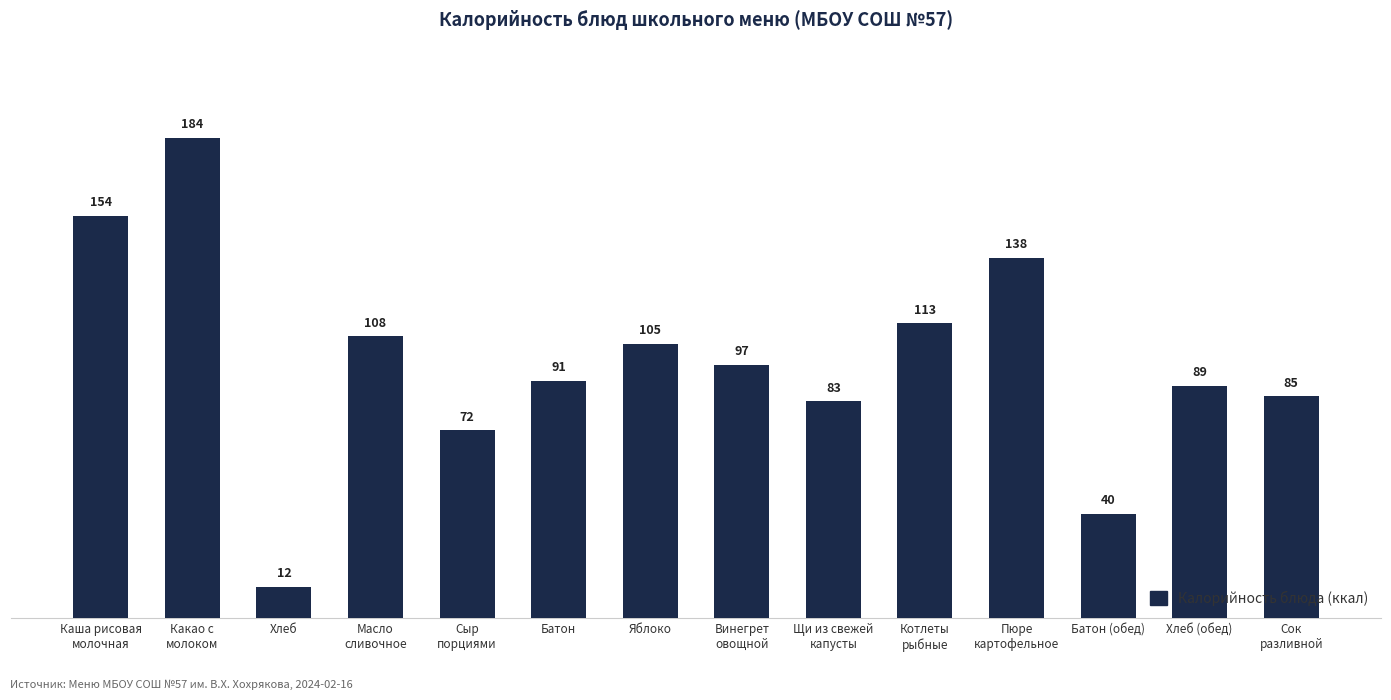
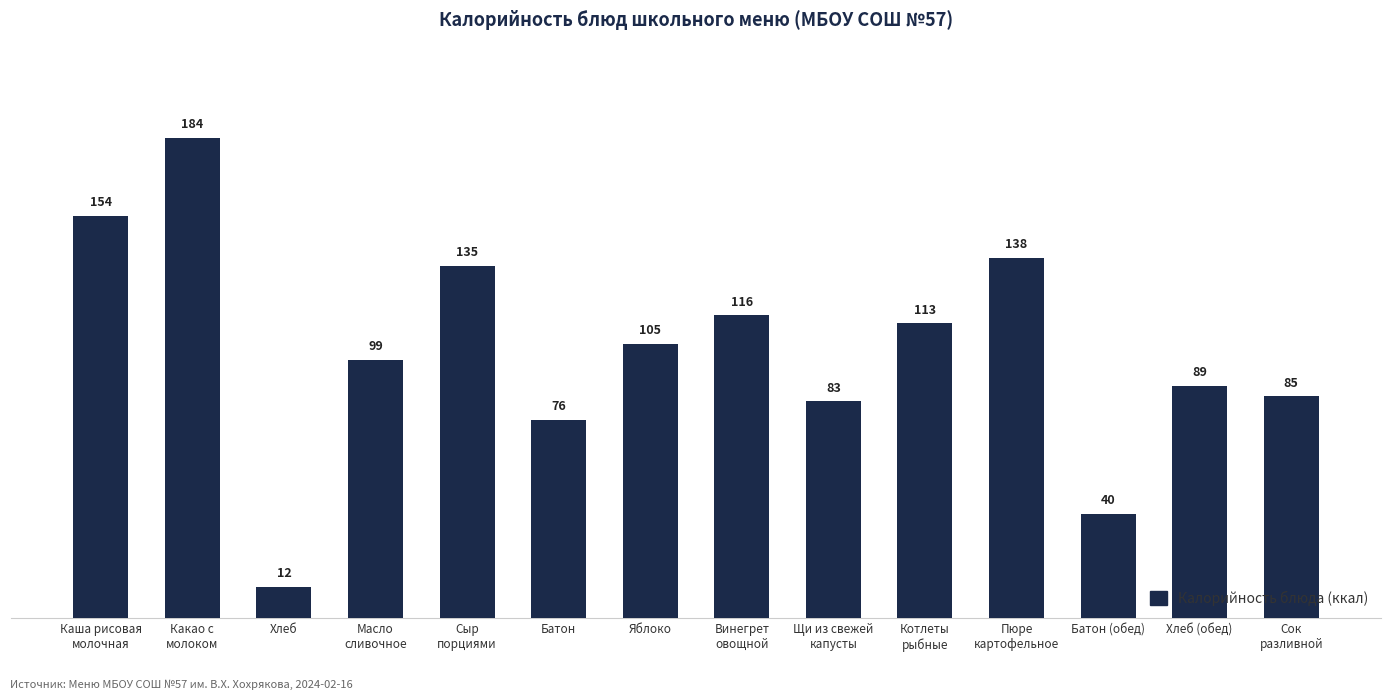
  {
    "Каша рисовая молочная": 154,
    "Какао с молоком": 184,
    "Хлеб": 12,
-   "Масло сливочное": 108,
-   "Сыр порциями": 72,
-   "Батон": 91,
+   "Масло сливочное": 99,
+   "Сыр порциями": 135,
+   "Батон": 76,
    "Яблоко": 105,
-   "Винегрет овощной": 97,
+   "Винегрет овощной": 116,
    "Щи из свежей капусты": 83,
    "Котлеты рыбные": 113,
    "Пюре картофельное": 138,
    "Батон (обед)": 40,
    "Хлеб (обед)": 89,
    "Сок разливной": 85
  }
